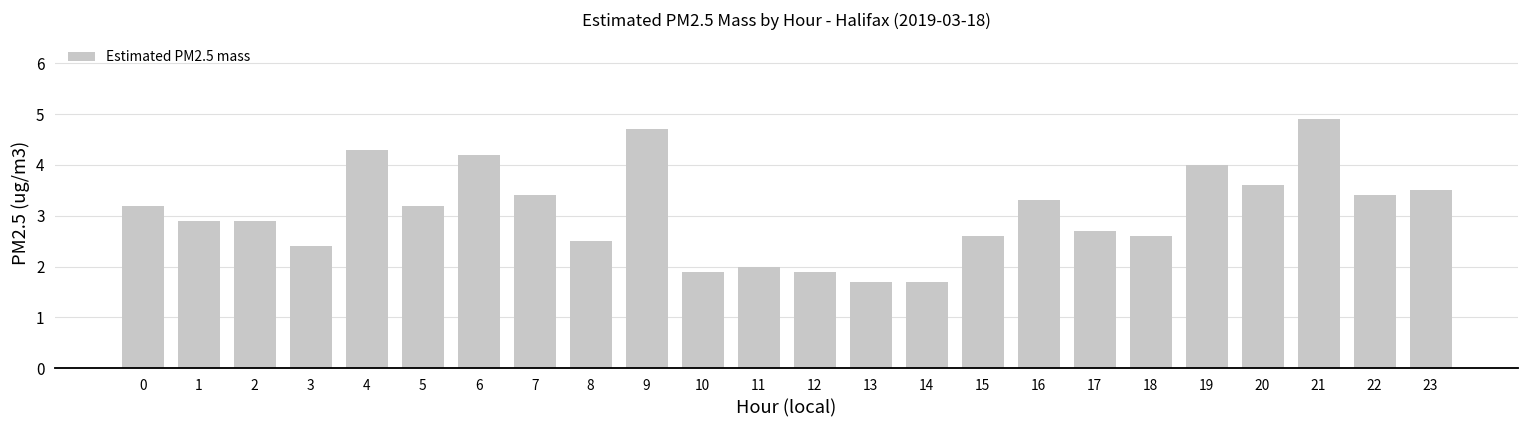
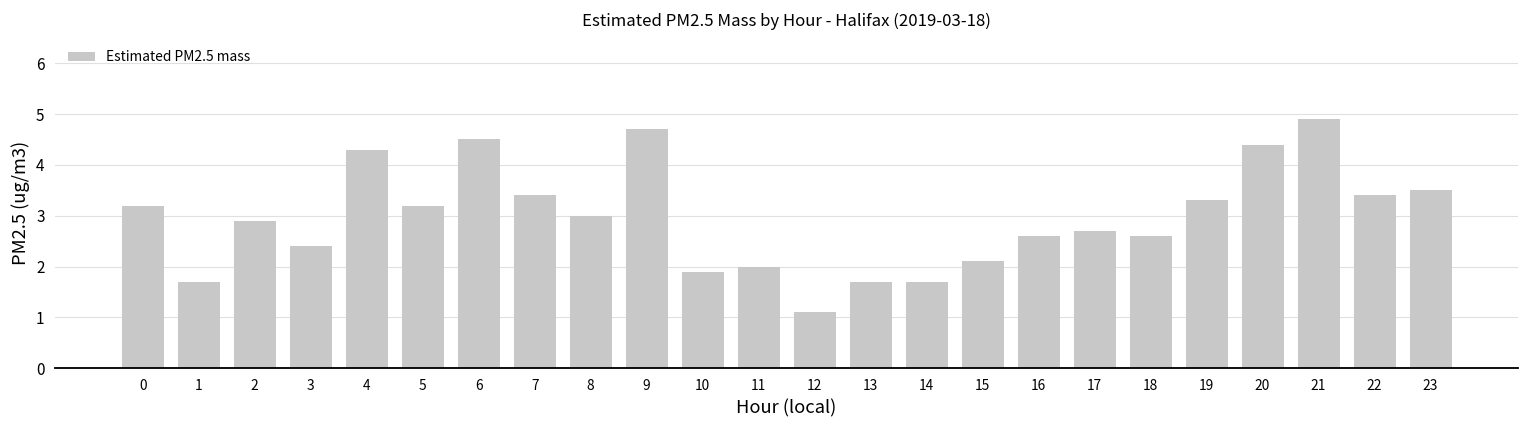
  {
    "0": 3.2,
-   "1": 2.9,
+   "1": 1.7,
    "2": 2.9,
    "3": 2.4,
    "4": 4.3,
    "5": 3.2,
-   "6": 4.2,
+   "6": 4.5,
    "7": 3.4,
-   "8": 2.5,
+   "8": 3.0,
    "9": 4.7,
    "10": 1.9,
    "11": 2.0,
-   "12": 1.9,
+   "12": 1.1,
    "13": 1.7,
    "14": 1.7,
-   "15": 2.6,
-   "16": 3.3,
+   "15": 2.1,
+   "16": 2.6,
    "17": 2.7,
    "18": 2.6,
-   "19": 4.0,
-   "20": 3.6,
+   "19": 3.3,
+   "20": 4.4,
    "21": 4.9,
    "22": 3.4,
    "23": 3.5
  }
